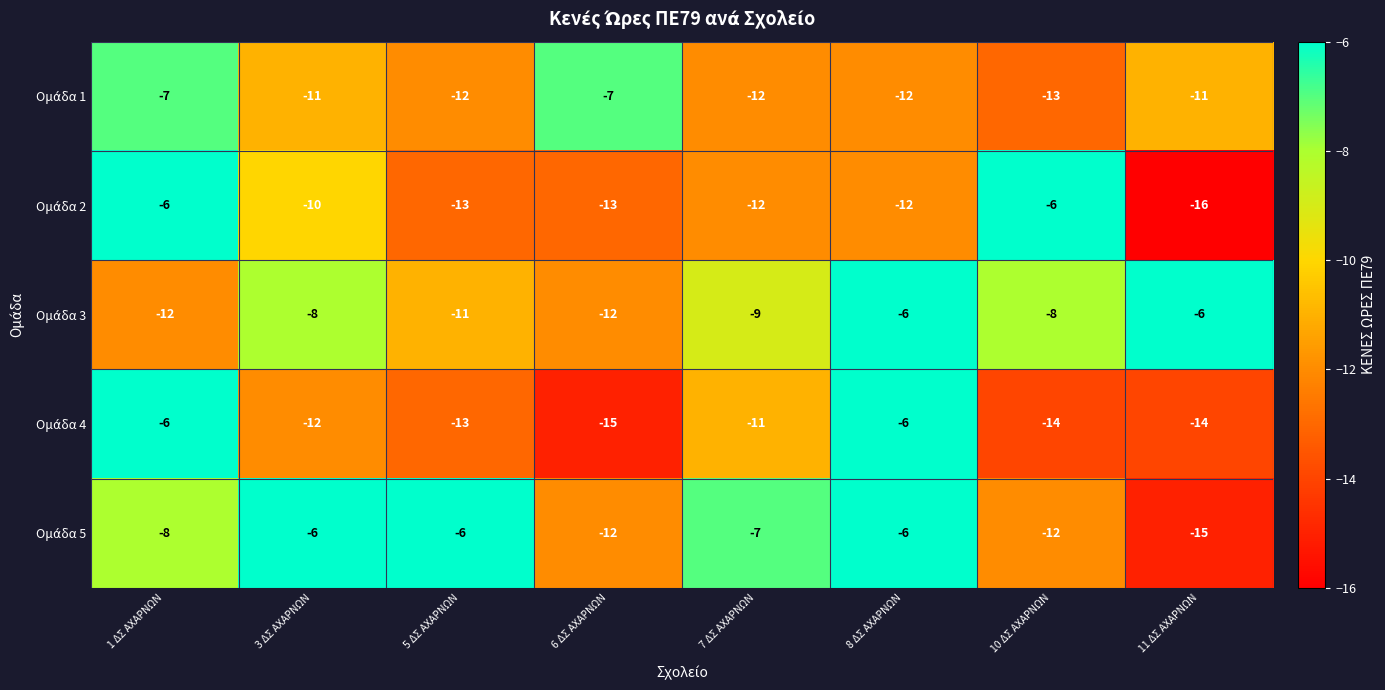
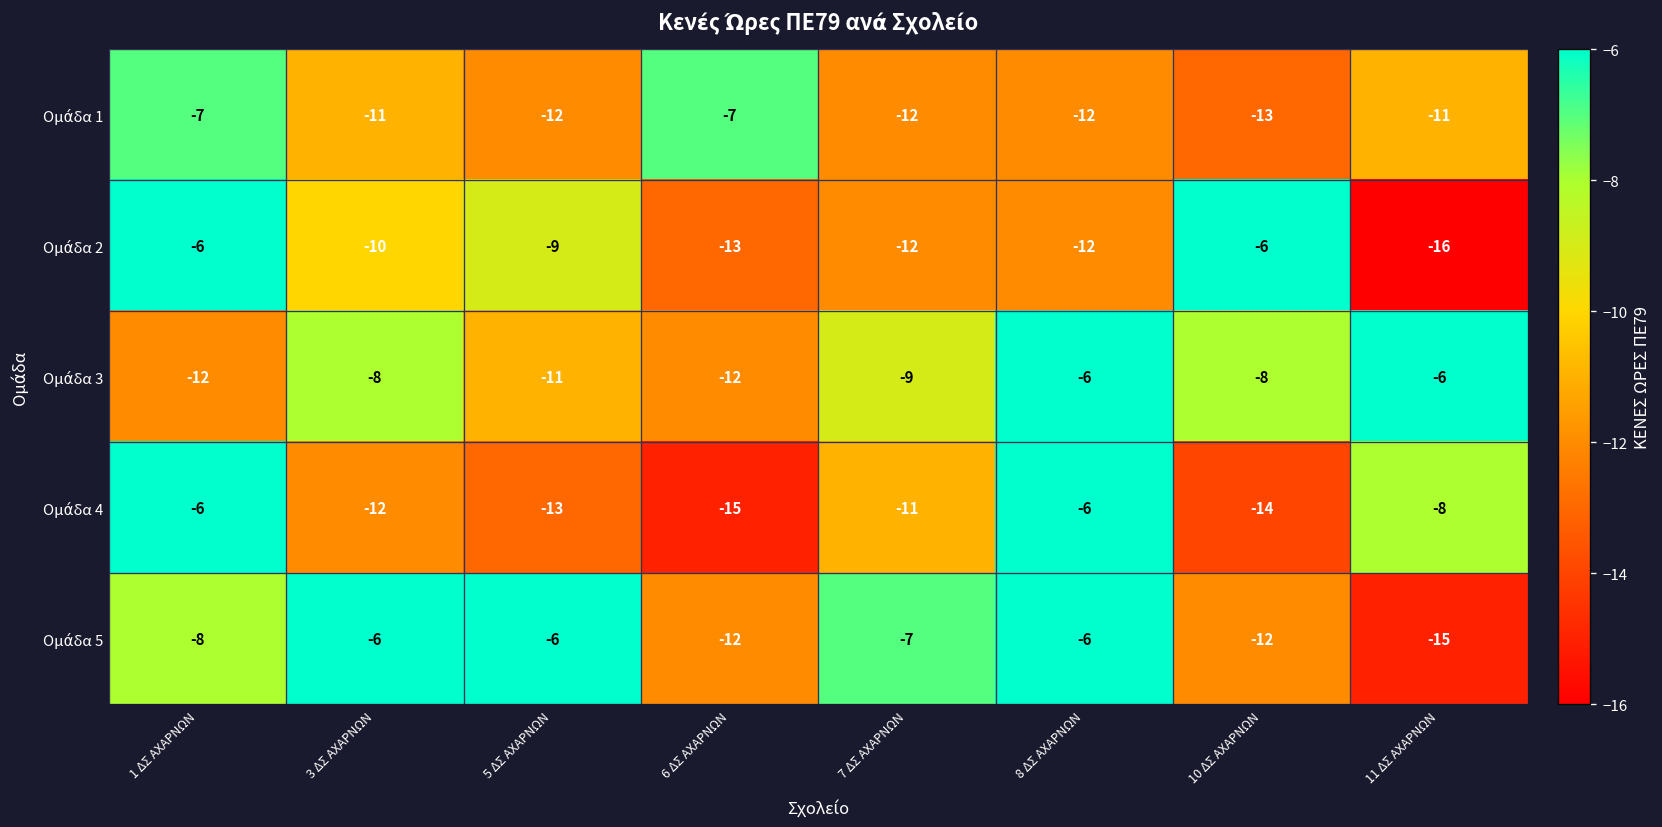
  {
    "Ομάδα 1": {
      "1 ΔΣ ΑΧΑΡΝΩΝ": -7,
      "3 ΔΣ ΑΧΑΡΝΩΝ": -11,
      "5 ΔΣ ΑΧΑΡΝΩΝ": -12,
      "6 ΔΣ ΑΧΑΡΝΩΝ": -7,
      "7 ΔΣ ΑΧΑΡΝΩΝ": -12,
      "8 ΔΣ ΑΧΑΡΝΩΝ": -12,
      "10 ΔΣ ΑΧΑΡΝΩΝ": -13,
      "11 ΔΣ ΑΧΑΡΝΩΝ": -11
    },
    "Ομάδα 2": {
      "1 ΔΣ ΑΧΑΡΝΩΝ": -6,
      "3 ΔΣ ΑΧΑΡΝΩΝ": -10,
-     "5 ΔΣ ΑΧΑΡΝΩΝ": -13,
+     "5 ΔΣ ΑΧΑΡΝΩΝ": -9,
      "6 ΔΣ ΑΧΑΡΝΩΝ": -13,
      "7 ΔΣ ΑΧΑΡΝΩΝ": -12,
      "8 ΔΣ ΑΧΑΡΝΩΝ": -12,
      "10 ΔΣ ΑΧΑΡΝΩΝ": -6,
      "11 ΔΣ ΑΧΑΡΝΩΝ": -16
    },
    "Ομάδα 3": {
      "1 ΔΣ ΑΧΑΡΝΩΝ": -12,
      "3 ΔΣ ΑΧΑΡΝΩΝ": -8,
      "5 ΔΣ ΑΧΑΡΝΩΝ": -11,
      "6 ΔΣ ΑΧΑΡΝΩΝ": -12,
      "7 ΔΣ ΑΧΑΡΝΩΝ": -9,
      "8 ΔΣ ΑΧΑΡΝΩΝ": -6,
      "10 ΔΣ ΑΧΑΡΝΩΝ": -8,
      "11 ΔΣ ΑΧΑΡΝΩΝ": -6
    },
    "Ομάδα 4": {
      "1 ΔΣ ΑΧΑΡΝΩΝ": -6,
      "3 ΔΣ ΑΧΑΡΝΩΝ": -12,
      "5 ΔΣ ΑΧΑΡΝΩΝ": -13,
      "6 ΔΣ ΑΧΑΡΝΩΝ": -15,
      "7 ΔΣ ΑΧΑΡΝΩΝ": -11,
      "8 ΔΣ ΑΧΑΡΝΩΝ": -6,
      "10 ΔΣ ΑΧΑΡΝΩΝ": -14,
-     "11 ΔΣ ΑΧΑΡΝΩΝ": -14
+     "11 ΔΣ ΑΧΑΡΝΩΝ": -8
    },
    "Ομάδα 5": {
      "1 ΔΣ ΑΧΑΡΝΩΝ": -8,
      "3 ΔΣ ΑΧΑΡΝΩΝ": -6,
      "5 ΔΣ ΑΧΑΡΝΩΝ": -6,
      "6 ΔΣ ΑΧΑΡΝΩΝ": -12,
      "7 ΔΣ ΑΧΑΡΝΩΝ": -7,
      "8 ΔΣ ΑΧΑΡΝΩΝ": -6,
      "10 ΔΣ ΑΧΑΡΝΩΝ": -12,
      "11 ΔΣ ΑΧΑΡΝΩΝ": -15
    }
  }
